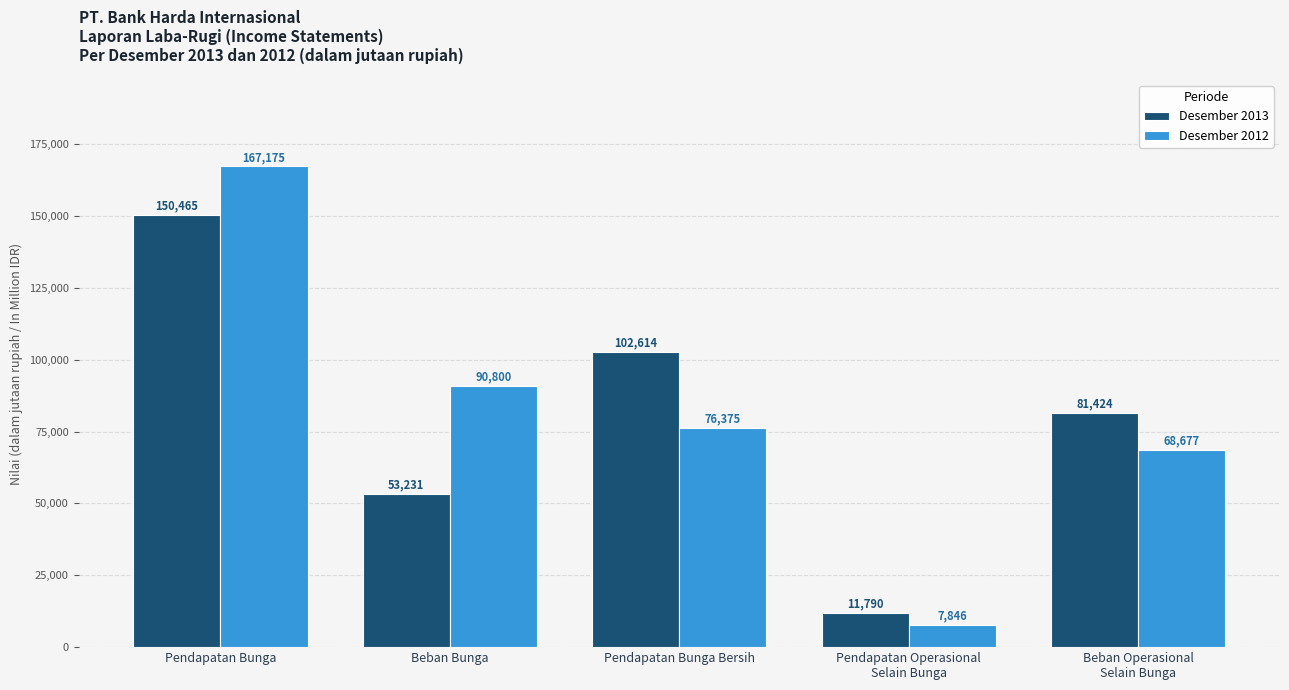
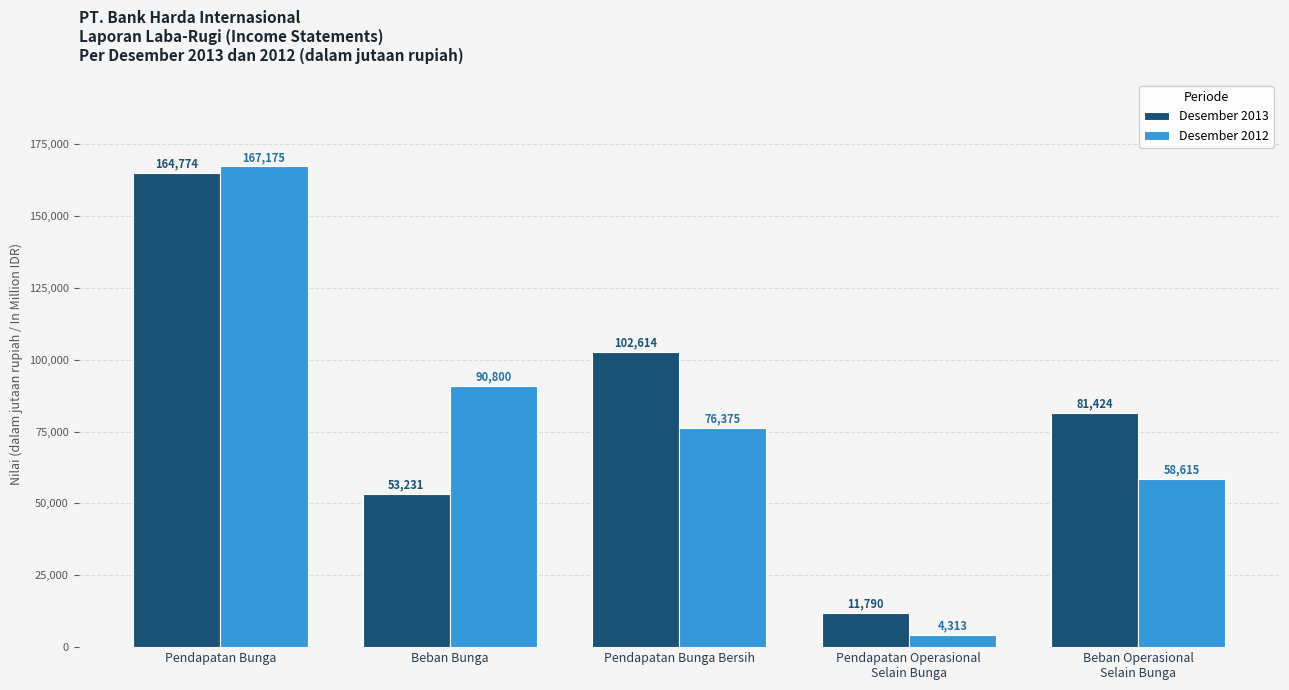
  {
    "Desember 2013": {
-     "Pendapatan Bunga": "150,465",
+     "Pendapatan Bunga": "164,774",
      "Beban Bunga": "53,231",
      "Pendapatan Bunga Bersih": "102,614",
      "Pendapatan Operasional Selain Bunga": "11,790",
      "Beban Operasional Selain Bunga": "81,424"
    },
    "Desember 2012": {
      "Pendapatan Bunga": "167,175",
      "Beban Bunga": "90,800",
      "Pendapatan Bunga Bersih": "76,375",
-     "Pendapatan Operasional Selain Bunga": "7,846",
-     "Beban Operasional Selain Bunga": "68,677"
+     "Pendapatan Operasional Selain Bunga": "4,313",
+     "Beban Operasional Selain Bunga": "58,615"
    }
  }
